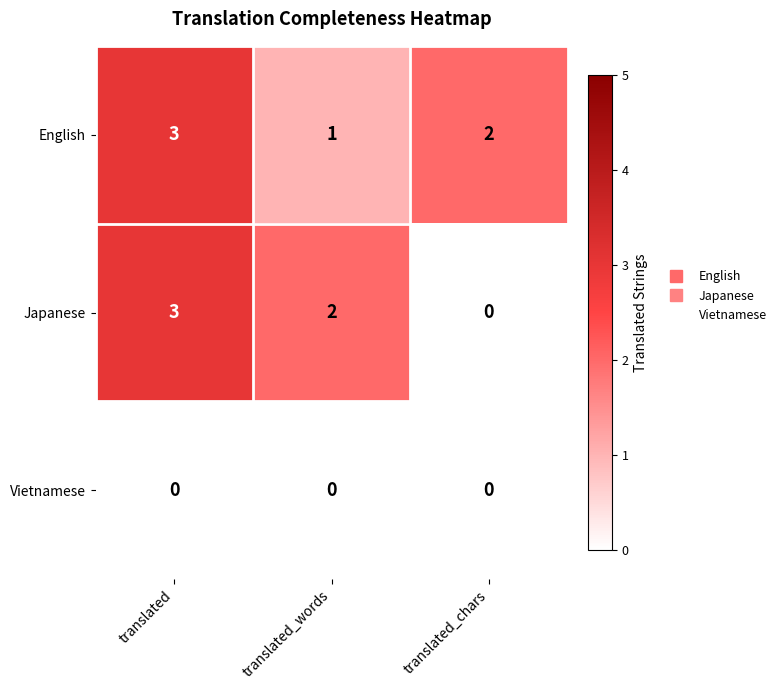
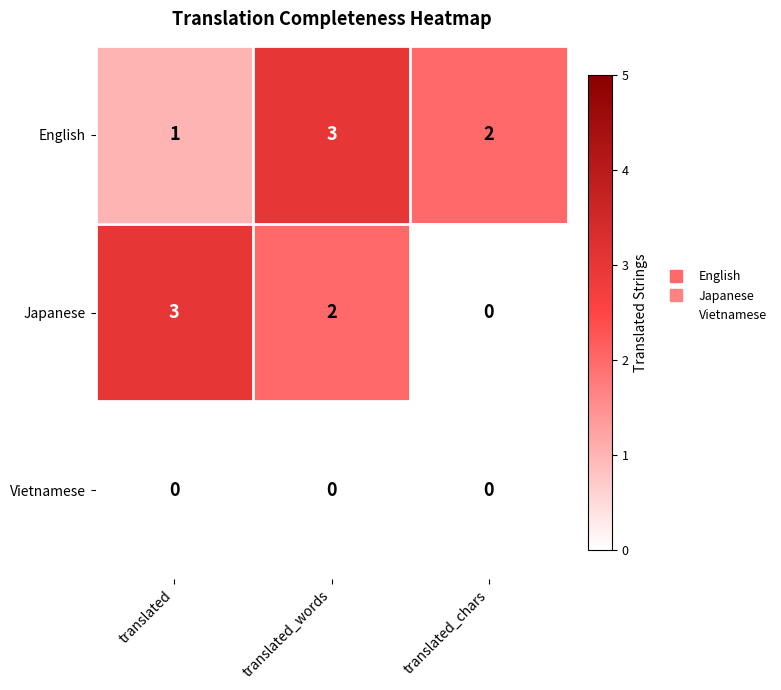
  {
    "English": {
-     "translated": 3,
-     "translated_words": 1,
+     "translated": 1,
+     "translated_words": 3,
      "translated_chars": 2
    },
    "Japanese": {
      "translated": 3,
      "translated_words": 2,
      "translated_chars": 0
    },
    "Vietnamese": {
      "translated": 0,
      "translated_words": 0,
      "translated_chars": 0
    }
  }
